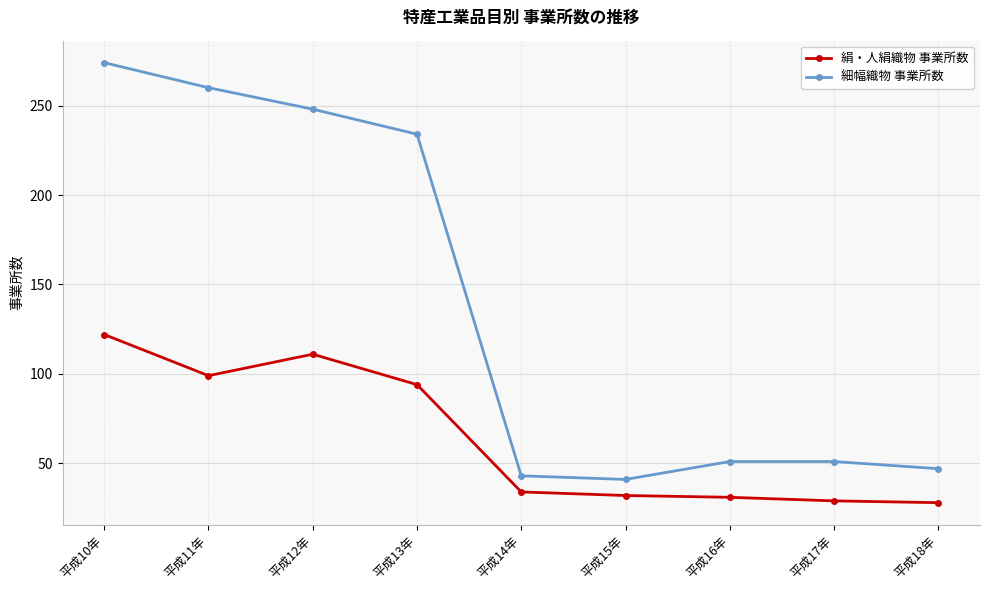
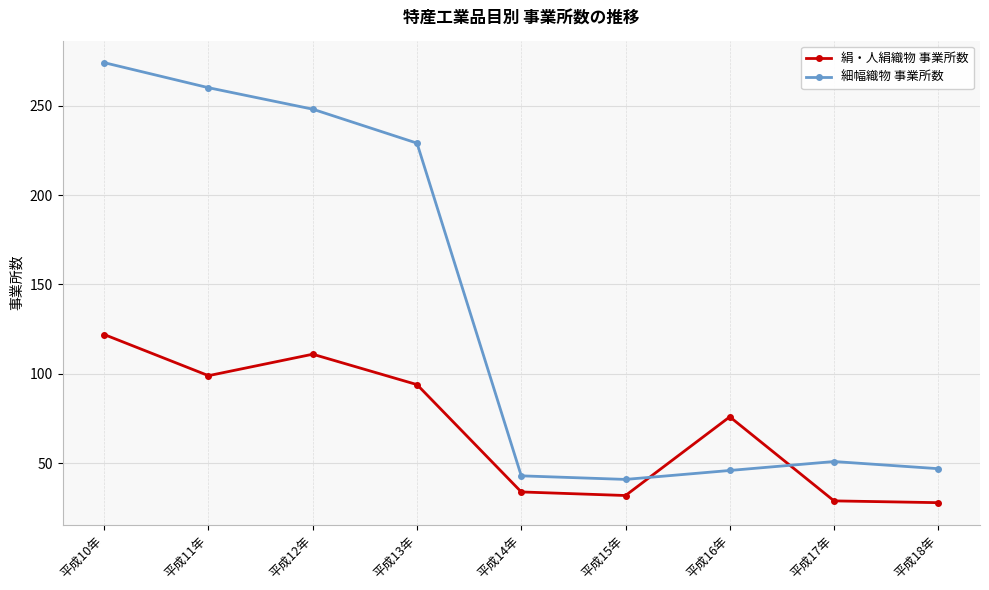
  {
    "絹・人絹織物 事業所数": {
      "平成10年": 122,
      "平成11年": 99,
      "平成12年": 111,
      "平成13年": 94,
      "平成14年": 34,
      "平成15年": 32,
-     "平成16年": 31,
+     "平成16年": 76,
      "平成17年": 29,
      "平成18年": 28
    },
    "細幅織物 事業所数": {
      "平成10年": 274,
      "平成11年": 260,
      "平成12年": 248,
-     "平成13年": 234,
+     "平成13年": 229,
      "平成14年": 43,
      "平成15年": 41,
-     "平成16年": 51,
+     "平成16年": 46,
      "平成17年": 51,
      "平成18年": 47
    }
  }
